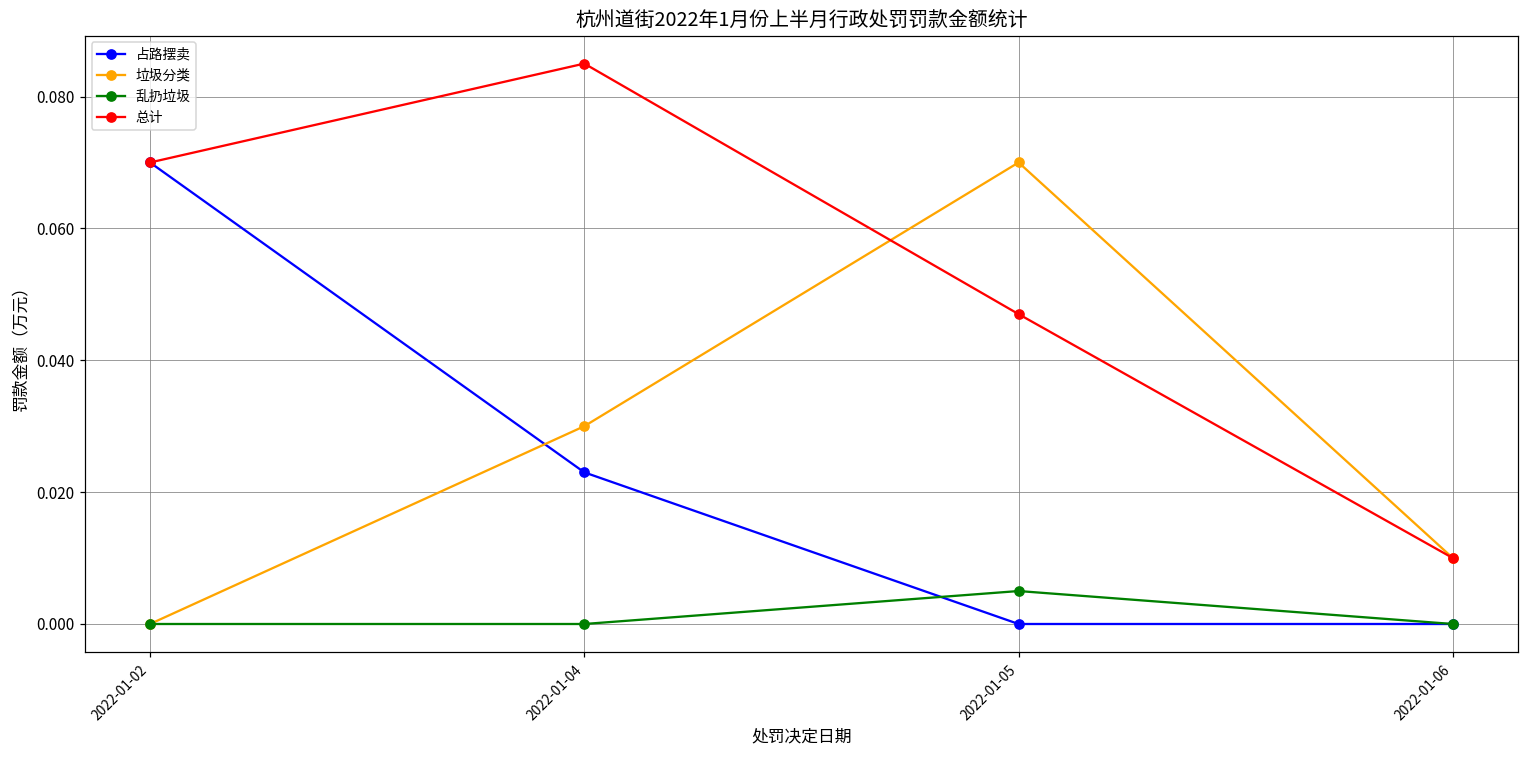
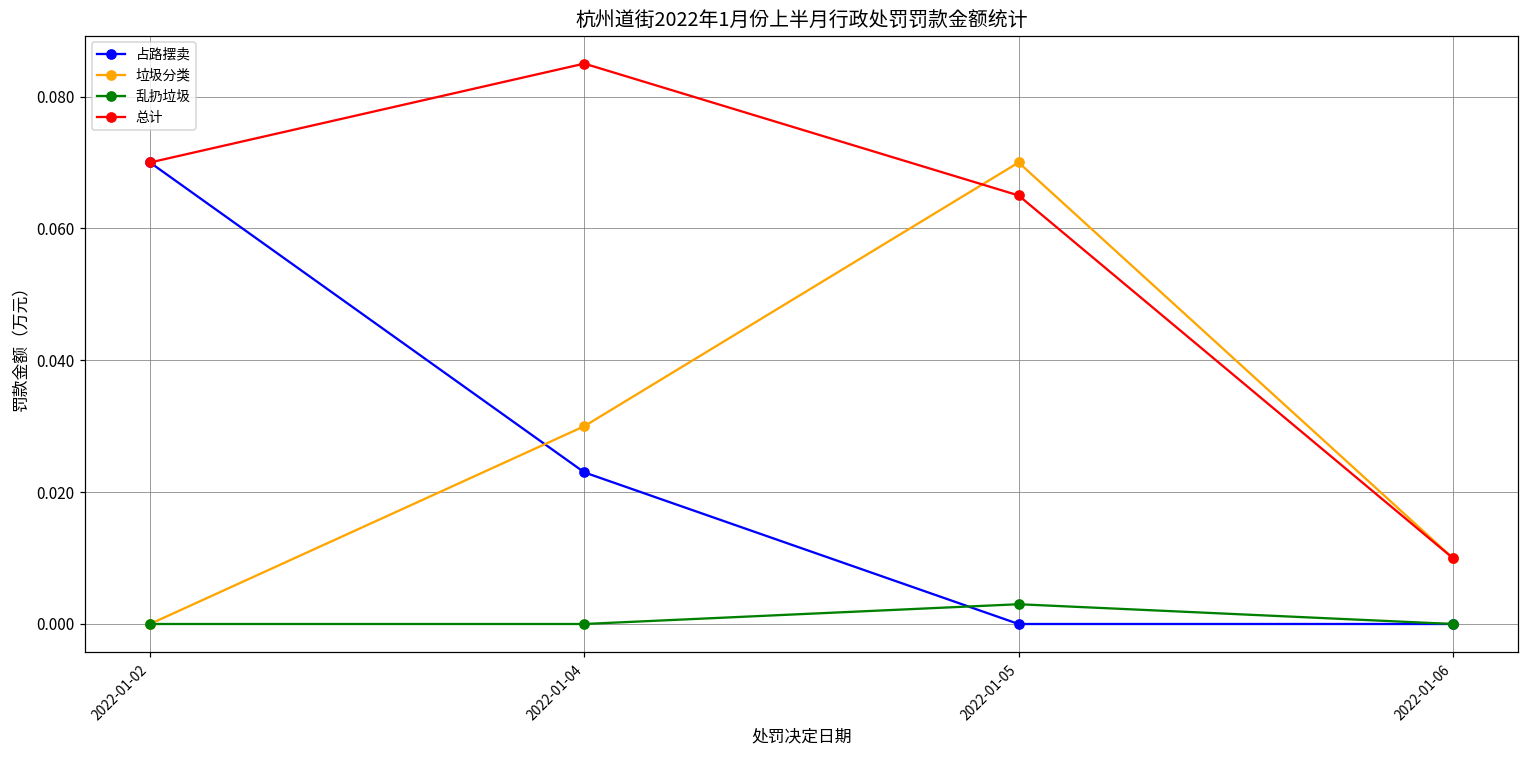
  {
    "占路摆卖": {
      "2022-01-04": 0.023,
      "2022-01-05": 0.000
    },
    "垃圾分类": {
      "2022-01-04": 0.030,
      "2022-01-05": 0.070
    },
    "乱扔垃圾": {
      "2022-01-04": 0.000,
-     "2022-01-05": 0.005
+     "2022-01-05": 0.003
    },
    "总计": {
      "2022-01-04": 0.085,
-     "2022-01-05": 0.047
+     "2022-01-05": 0.065
    }
  }
